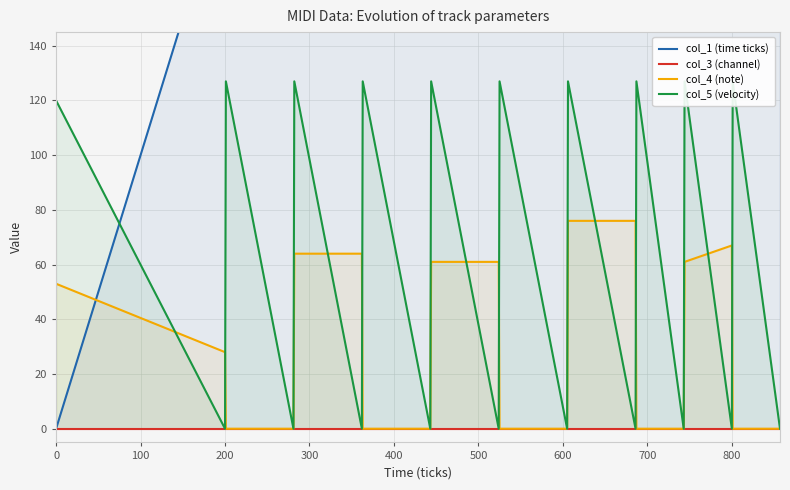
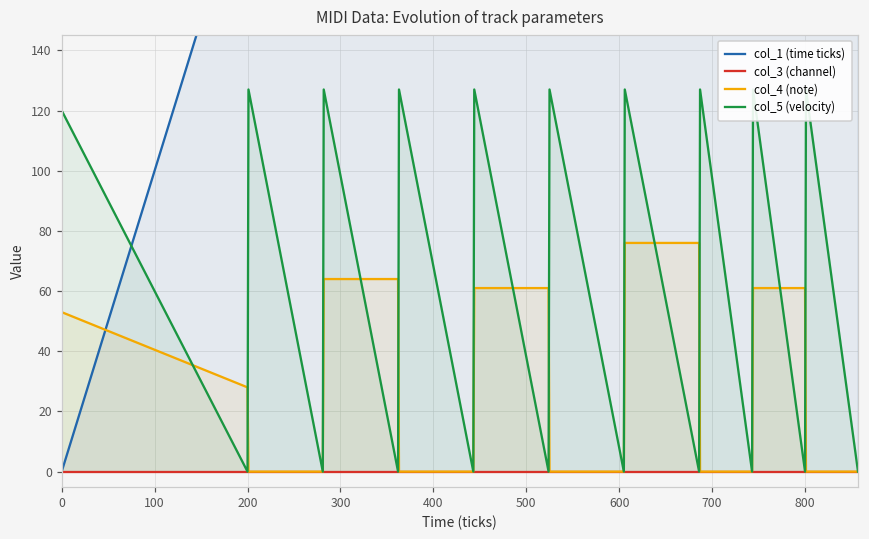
  {
    "col_4 (note)": {
      "0": 53,
      "200": 28,
-     "800": 67
+     "800": 61
    },
    "col_5 (velocity)": {
      "0": 120
    }
  }
